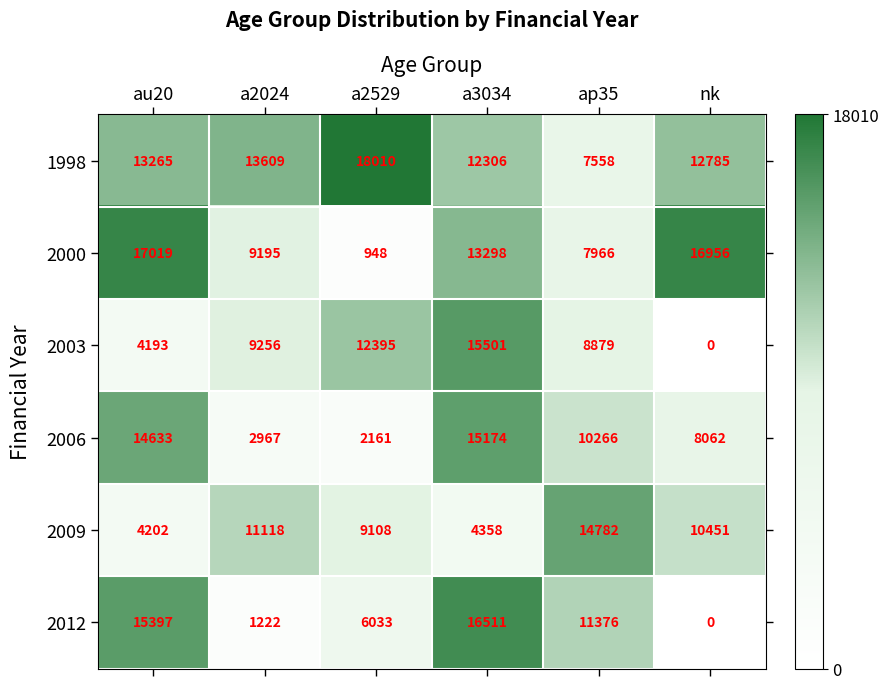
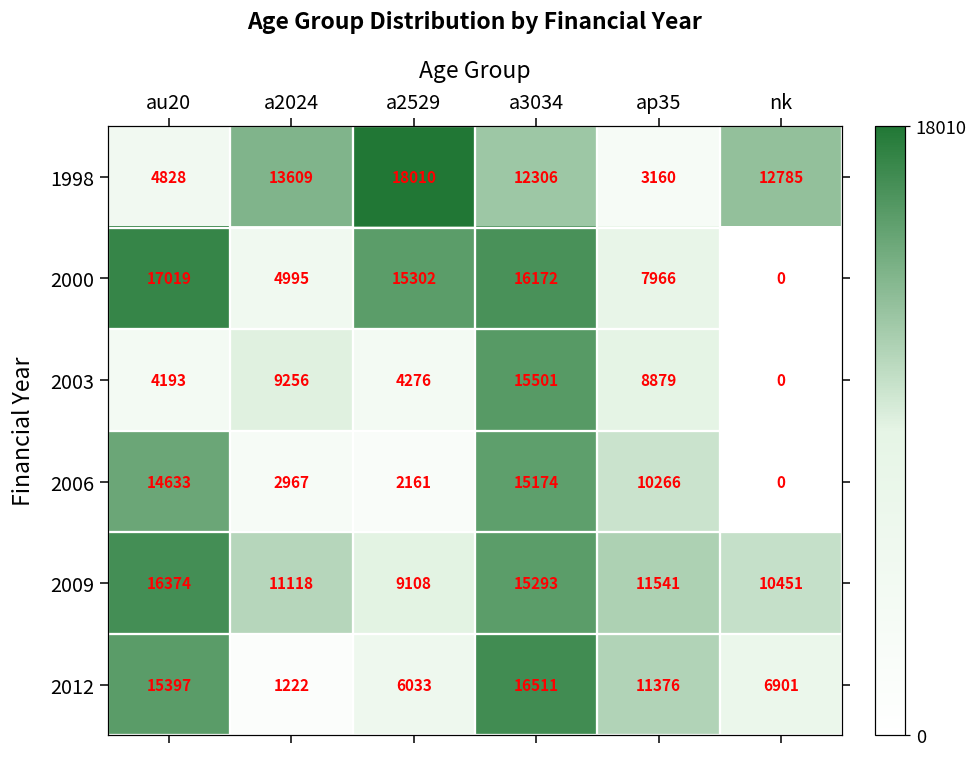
  {
    "1998": {
-     "au20": 13265,
+     "au20": 4828,
      "a2024": 13609,
      "a2529": 18010,
      "a3034": 12306,
-     "ap35": 7558,
+     "ap35": 3160,
      "nk": 12785
    },
    "2000": {
      "au20": 17019,
-     "a2024": 9195,
-     "a2529": 948,
-     "a3034": 13298,
+     "a2024": 4995,
+     "a2529": 15302,
+     "a3034": 16172,
      "ap35": 7966,
-     "nk": 16956
+     "nk": 0
    },
    "2003": {
      "au20": 4193,
      "a2024": 9256,
-     "a2529": 12395,
+     "a2529": 4276,
      "a3034": 15501,
      "ap35": 8879,
      "nk": 0
    },
    "2006": {
      "au20": 14633,
      "a2024": 2967,
      "a2529": 2161,
      "a3034": 15174,
      "ap35": 10266,
-     "nk": 8062
+     "nk": 0
    },
    "2009": {
-     "au20": 4202,
+     "au20": 16374,
      "a2024": 11118,
      "a2529": 9108,
-     "a3034": 4358,
-     "ap35": 14782,
+     "a3034": 15293,
+     "ap35": 11541,
      "nk": 10451
    },
    "2012": {
      "au20": 15397,
      "a2024": 1222,
      "a2529": 6033,
      "a3034": 16511,
      "ap35": 11376,
-     "nk": 0
+     "nk": 6901
    }
  }
